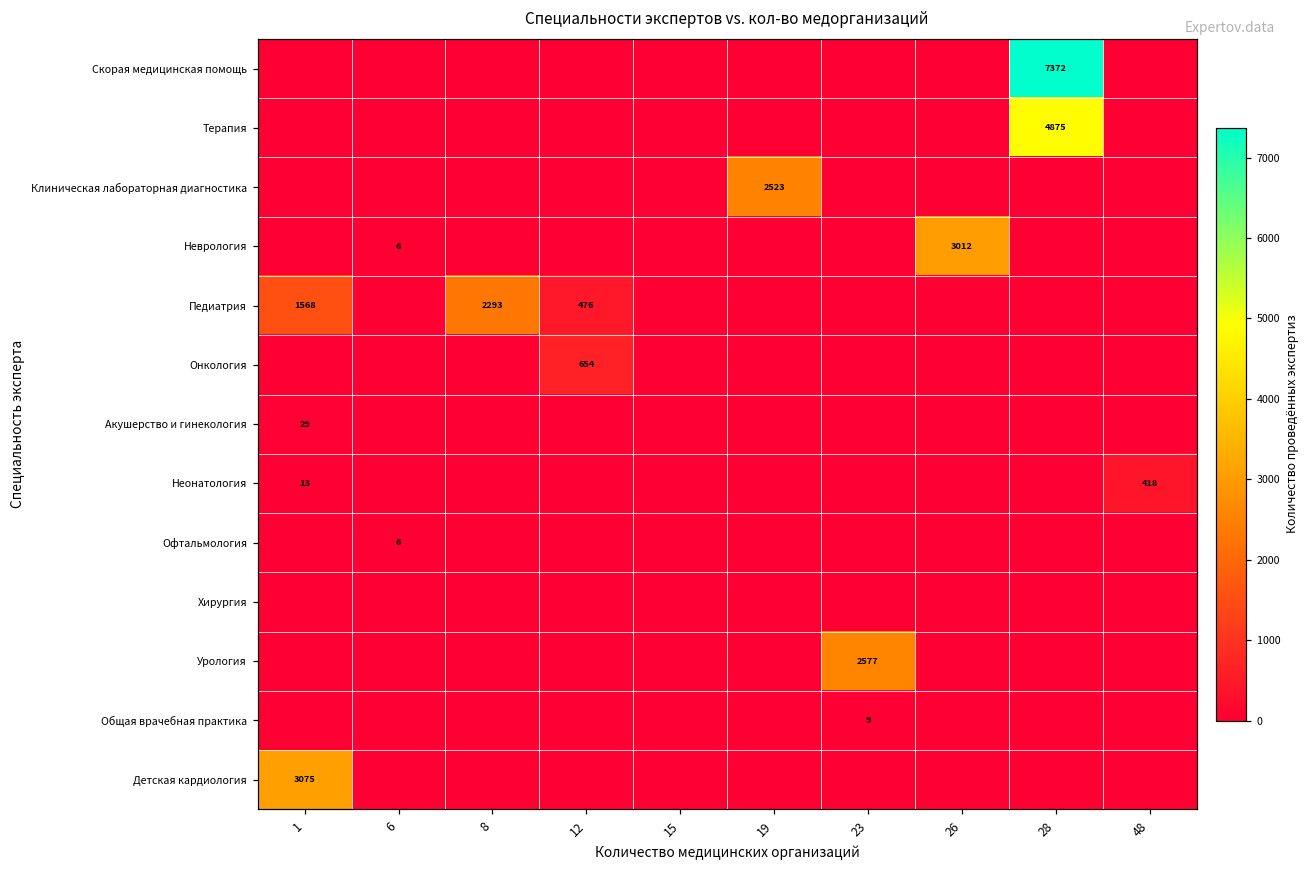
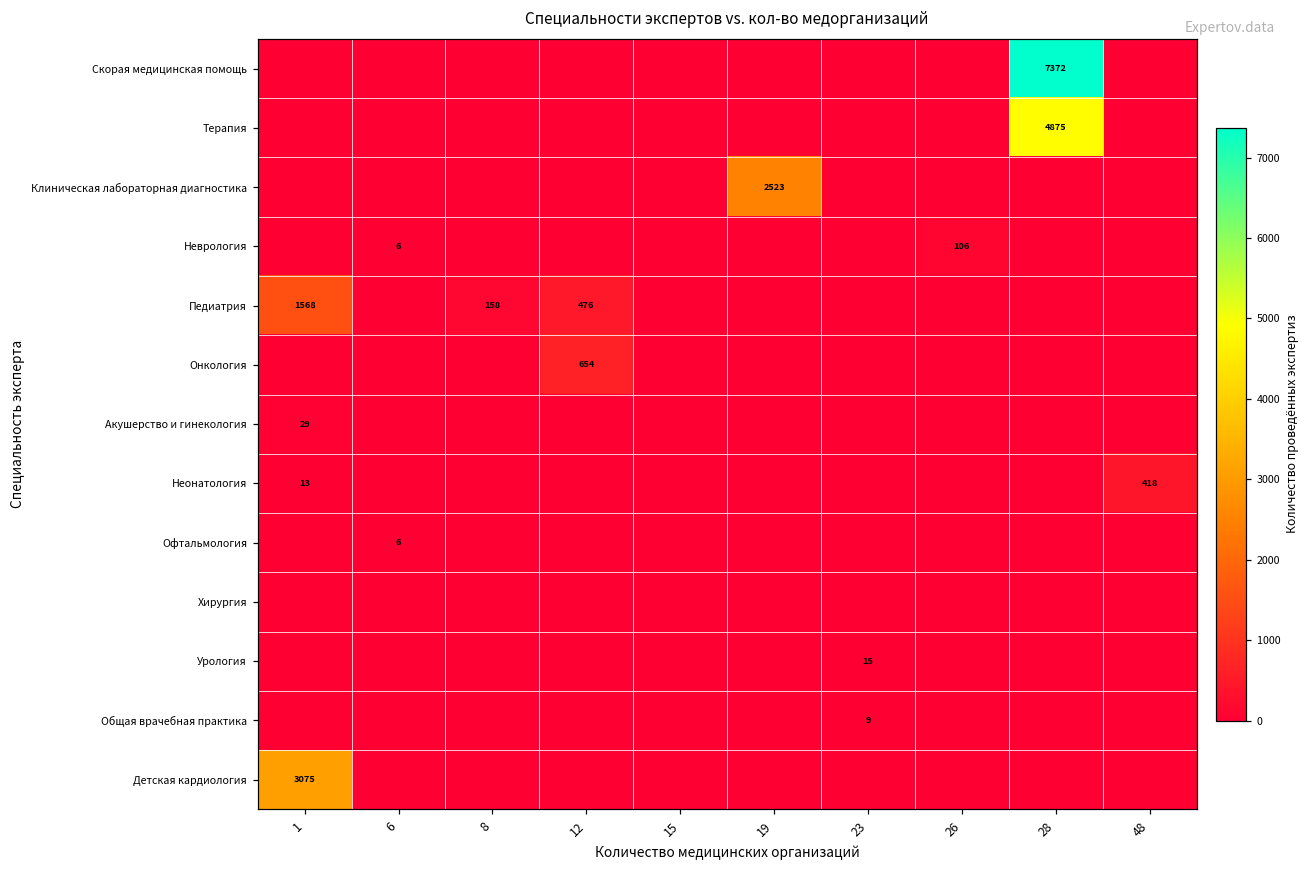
  {
    "Скорая медицинская помощь": {
      "28": 7372
    },
    "Терапия": {
      "28": 4875
    },
    "Клиническая лабораторная диагностика": {
      "19": 2523
    },
    "Неврология": {
      "6": 6,
-     "26": 3012
+     "26": 106
    },
    "Педиатрия": {
      "1": 1568,
-     "8": 2293,
+     "8": 158,
      "12": 476
    },
    "Онкология": {
      "12": 654
    },
    "Акушерство и гинекология": {
      "1": 29
    },
    "Неонатология": {
      "1": 13,
      "48": 418
    },
    "Офтальмология": {
      "6": 6
    },
    "Урология": {
-     "23": 2577
+     "23": 15
    },
    "Общая врачебная практика": {
      "23": 9
    },
    "Детская кардиология": {
      "1": 3075
    }
  }
